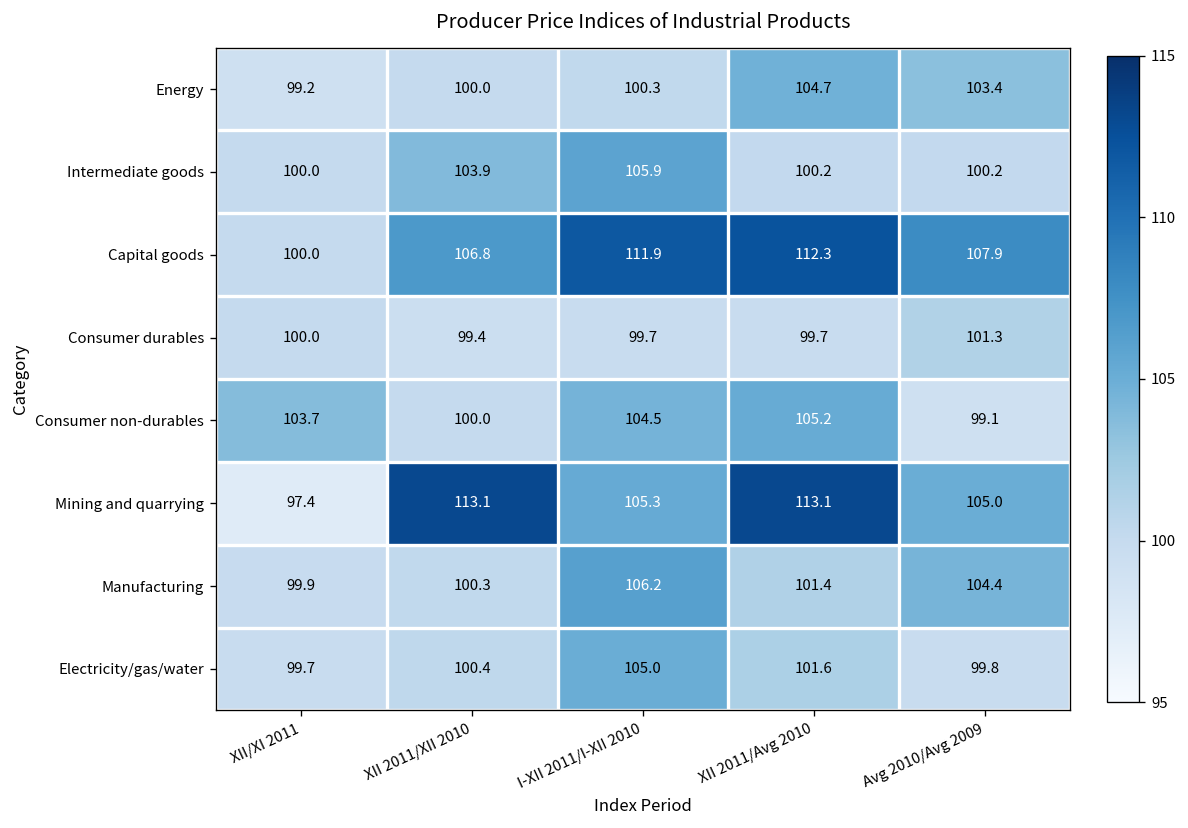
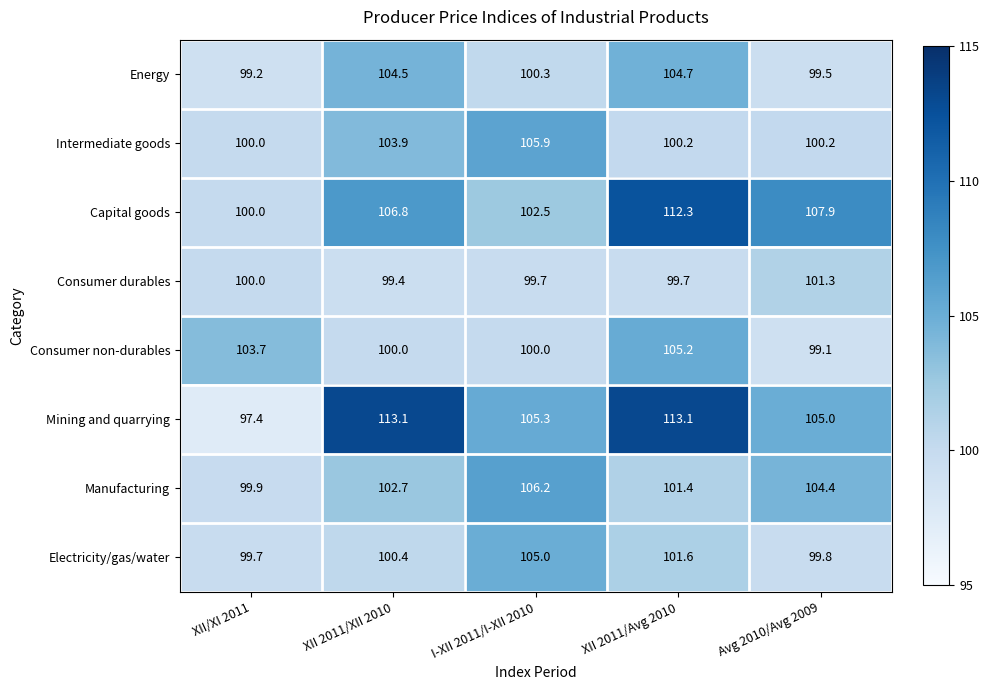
  {
    "Energy": {
      "XII/XI 2011": 99.2,
-     "XII 2011/XII 2010": 100.0,
+     "XII 2011/XII 2010": 104.5,
      "I-XII 2011/I-XII 2010": 100.3,
      "XII 2011/Avg 2010": 104.7,
-     "Avg 2010/Avg 2009": 103.4
+     "Avg 2010/Avg 2009": 99.5
    },
    "Intermediate goods": {
      "XII/XI 2011": 100.0,
      "XII 2011/XII 2010": 103.9,
      "I-XII 2011/I-XII 2010": 105.9,
      "XII 2011/Avg 2010": 100.2,
      "Avg 2010/Avg 2009": 100.2
    },
    "Capital goods": {
      "XII/XI 2011": 100.0,
      "XII 2011/XII 2010": 106.8,
-     "I-XII 2011/I-XII 2010": 111.9,
+     "I-XII 2011/I-XII 2010": 102.5,
      "XII 2011/Avg 2010": 112.3,
      "Avg 2010/Avg 2009": 107.9
    },
    "Consumer durables": {
      "XII/XI 2011": 100.0,
      "XII 2011/XII 2010": 99.4,
      "I-XII 2011/I-XII 2010": 99.7,
      "XII 2011/Avg 2010": 99.7,
      "Avg 2010/Avg 2009": 101.3
    },
    "Consumer non-durables": {
      "XII/XI 2011": 103.7,
      "XII 2011/XII 2010": 100.0,
-     "I-XII 2011/I-XII 2010": 104.5,
+     "I-XII 2011/I-XII 2010": 100.0,
      "XII 2011/Avg 2010": 105.2,
      "Avg 2010/Avg 2009": 99.1
    },
    "Mining and quarrying": {
      "XII/XI 2011": 97.4,
      "XII 2011/XII 2010": 113.1,
      "I-XII 2011/I-XII 2010": 105.3,
      "XII 2011/Avg 2010": 113.1,
      "Avg 2010/Avg 2009": 105.0
    },
    "Manufacturing": {
      "XII/XI 2011": 99.9,
-     "XII 2011/XII 2010": 100.3,
+     "XII 2011/XII 2010": 102.7,
      "I-XII 2011/I-XII 2010": 106.2,
      "XII 2011/Avg 2010": 101.4,
      "Avg 2010/Avg 2009": 104.4
    },
    "Electricity/gas/water": {
      "XII/XI 2011": 99.7,
      "XII 2011/XII 2010": 100.4,
      "I-XII 2011/I-XII 2010": 105.0,
      "XII 2011/Avg 2010": 101.6,
      "Avg 2010/Avg 2009": 99.8
    }
  }
